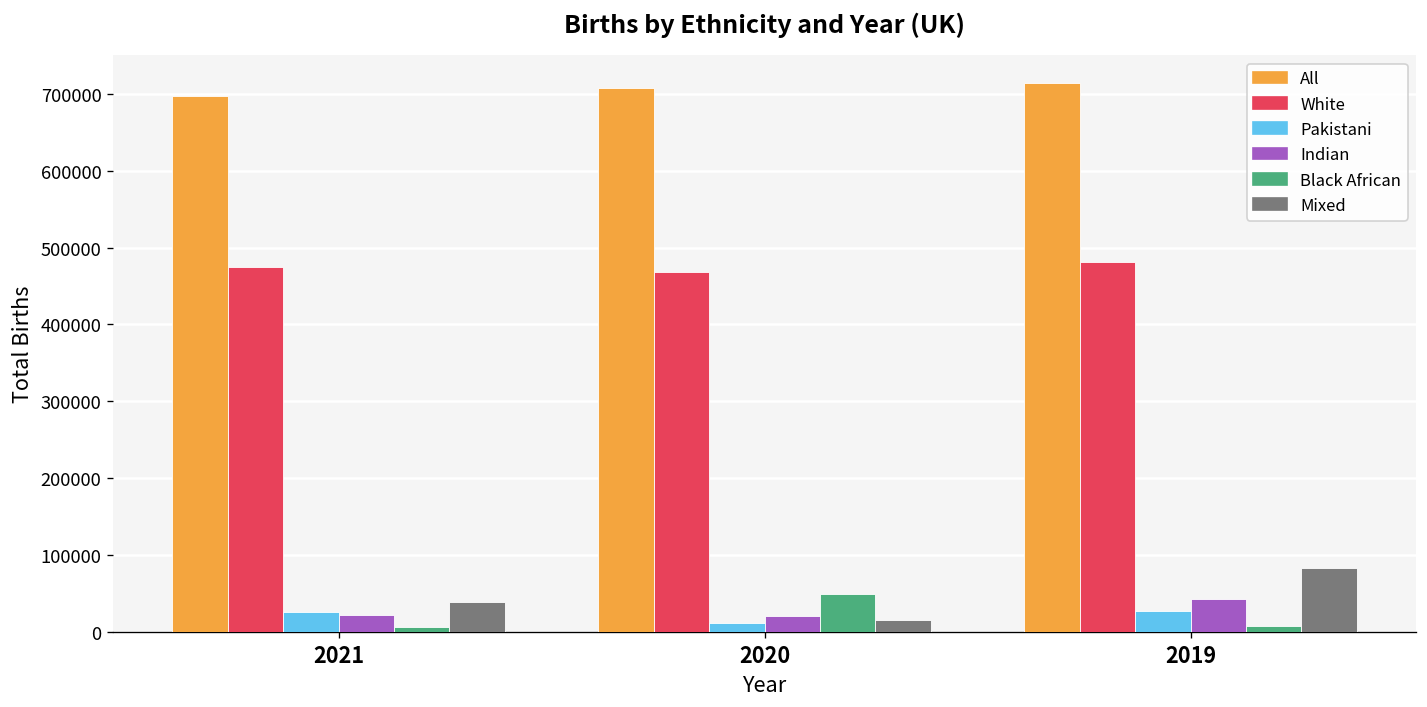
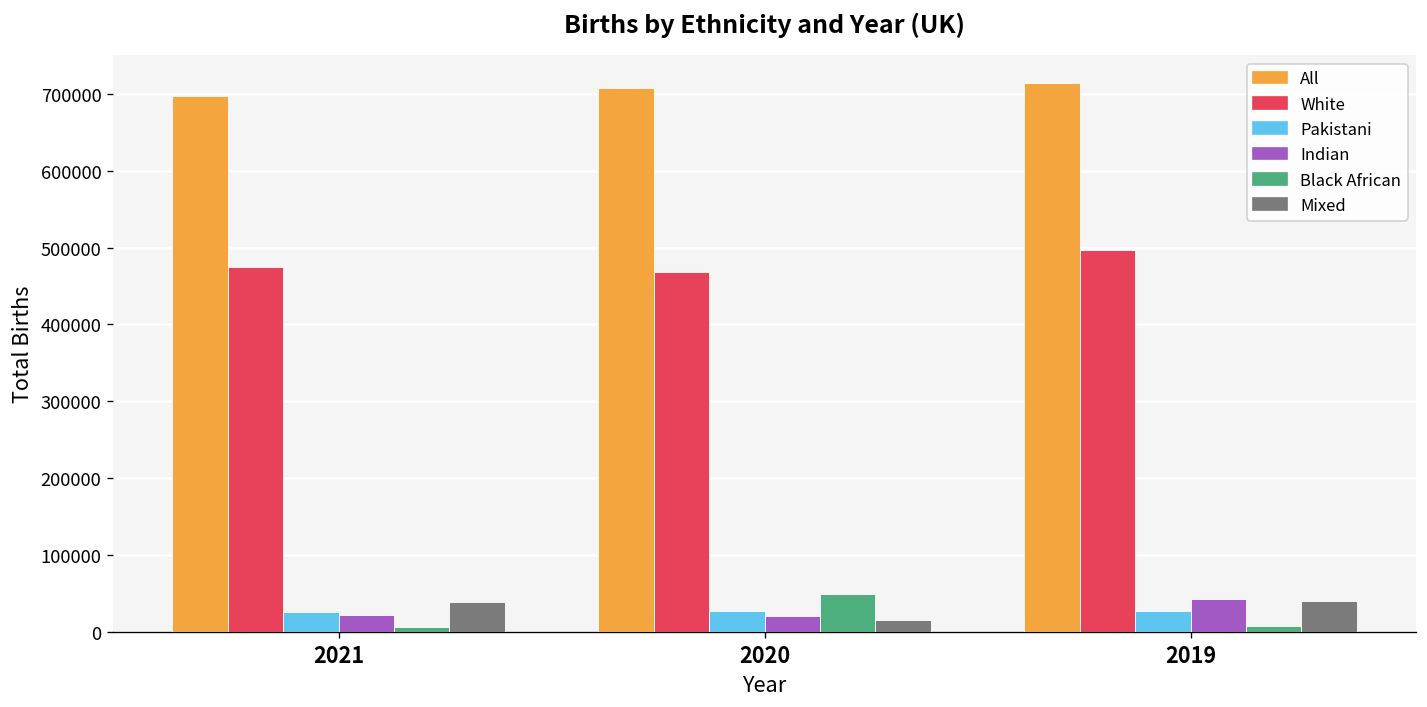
  {
    "All": {
      "2021": 700000,
      "2020": 710000,
      "2019": 710000
    },
    "White": {
      "2021": 470000,
      "2020": 470000,
-     "2019": 480000
+     "2019": 500000
    },
    "Pakistani": {
      "2021": 30000,
-     "2020": 10000,
+     "2020": 30000,
      "2019": 30000
    },
    "Indian": {
      "2021": 20000,
      "2020": 20000,
      "2019": 40000
    },
    "Black African": {
      "2021": 10000,
      "2020": 50000,
      "2019": 10000
    },
    "Mixed": {
      "2021": 40000,
      "2020": 20000,
-     "2019": 80000
+     "2019": 40000
    }
  }
